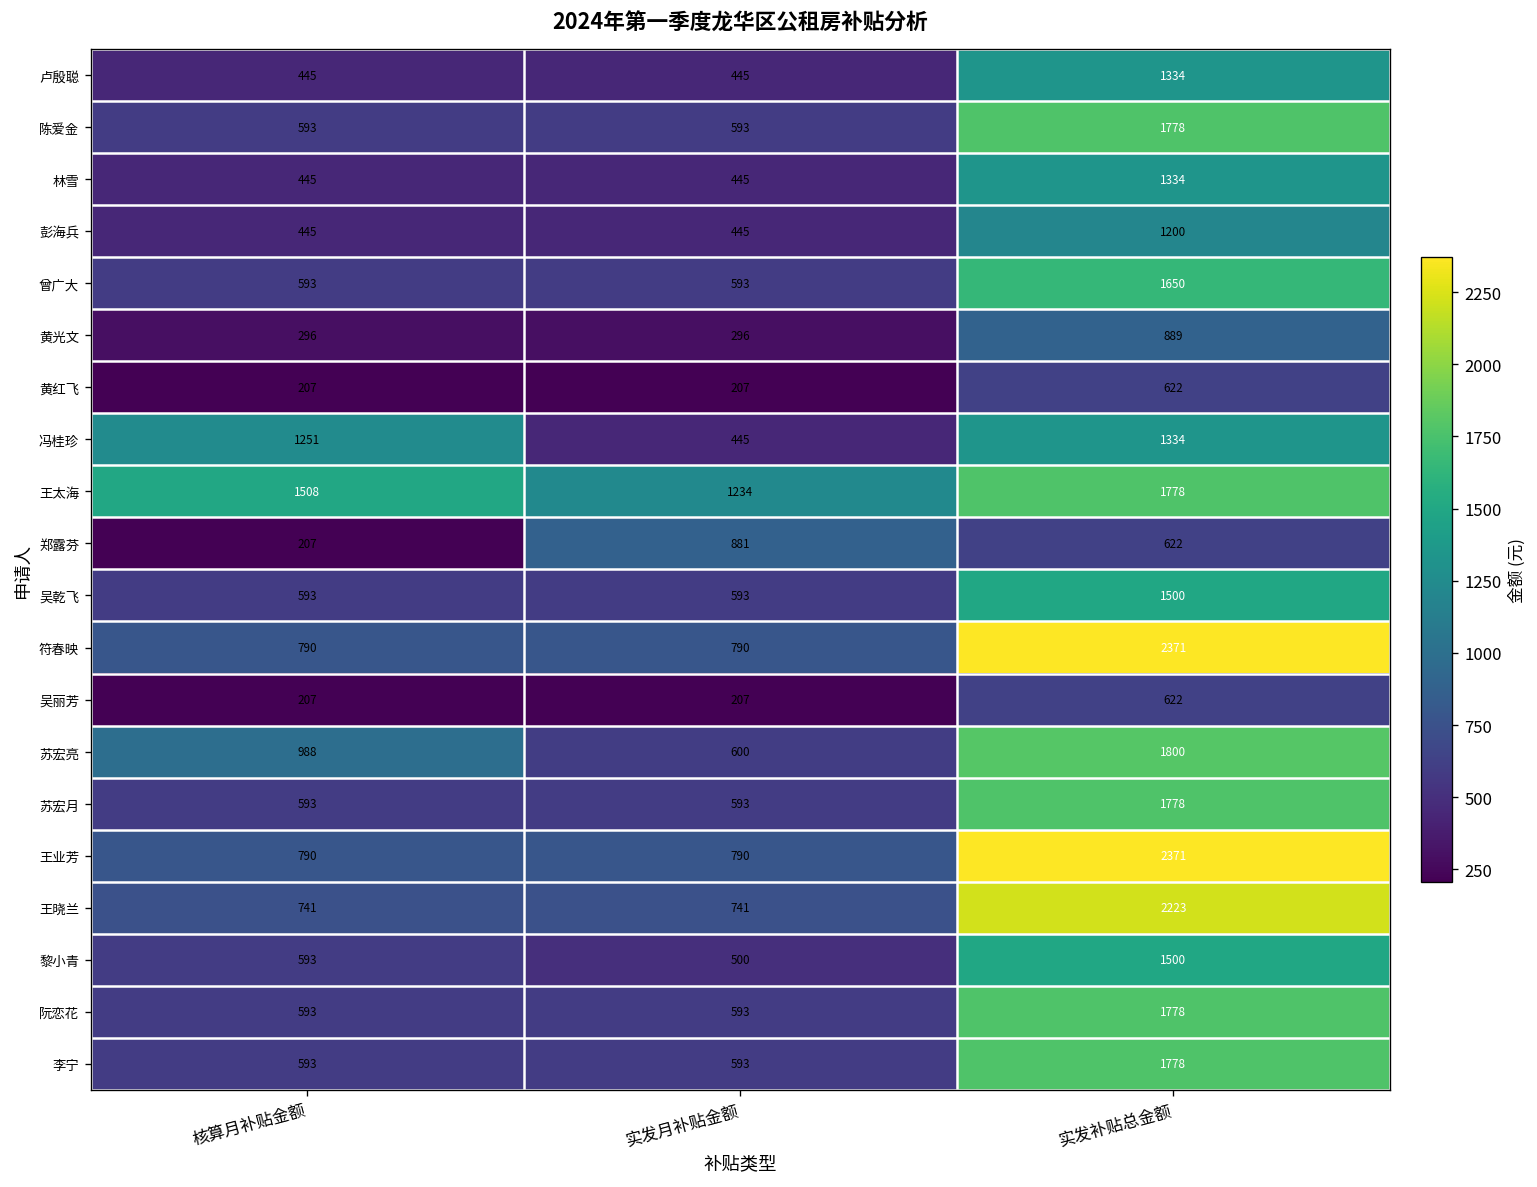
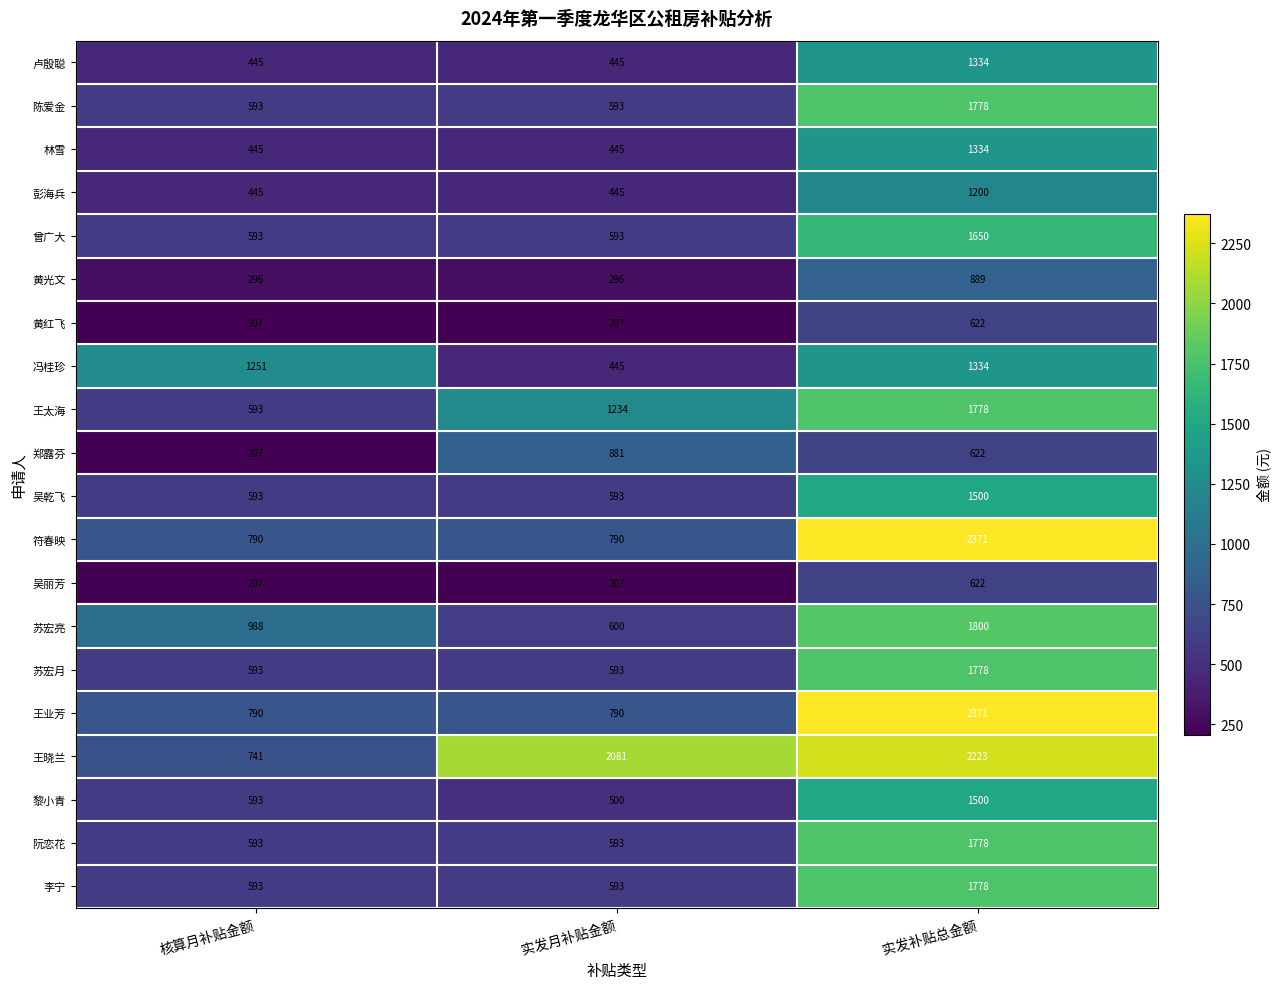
  {
    "卢殷聪": {
      "核算月补贴金额": 445,
      "实发月补贴金额": 445,
      "实发补贴总金额": 1334
    },
    "陈爱金": {
      "核算月补贴金额": 593,
      "实发月补贴金额": 593,
      "实发补贴总金额": 1778
    },
    "林雪": {
      "核算月补贴金额": 445,
      "实发月补贴金额": 445,
      "实发补贴总金额": 1334
    },
    "彭海兵": {
      "核算月补贴金额": 445,
      "实发月补贴金额": 445,
      "实发补贴总金额": 1200
    },
    "曾广大": {
      "核算月补贴金额": 593,
      "实发月补贴金额": 593,
      "实发补贴总金额": 1650
    },
    "黄光文": {
      "核算月补贴金额": 296,
      "实发月补贴金额": 296,
      "实发补贴总金额": 889
    },
    "黄红飞": {
      "核算月补贴金额": 207,
      "实发月补贴金额": 207,
      "实发补贴总金额": 622
    },
    "冯桂珍": {
      "核算月补贴金额": 1251,
      "实发月补贴金额": 445,
      "实发补贴总金额": 1334
    },
    "王太海": {
-     "核算月补贴金额": 1508,
+     "核算月补贴金额": 593,
      "实发月补贴金额": 1234,
      "实发补贴总金额": 1778
    },
    "郑露芬": {
      "核算月补贴金额": 207,
      "实发月补贴金额": 881,
      "实发补贴总金额": 622
    },
    "吴乾飞": {
      "核算月补贴金额": 593,
      "实发月补贴金额": 593,
      "实发补贴总金额": 1500
    },
    "符春映": {
      "核算月补贴金额": 790,
      "实发月补贴金额": 790,
      "实发补贴总金额": 2371
    },
    "吴丽芳": {
      "核算月补贴金额": 207,
      "实发月补贴金额": 207,
      "实发补贴总金额": 622
    },
    "苏宏亮": {
      "核算月补贴金额": 988,
      "实发月补贴金额": 600,
      "实发补贴总金额": 1800
    },
    "苏宏月": {
      "核算月补贴金额": 593,
      "实发月补贴金额": 593,
      "实发补贴总金额": 1778
    },
    "王业芳": {
      "核算月补贴金额": 790,
      "实发月补贴金额": 790,
      "实发补贴总金额": 2371
    },
    "王晓兰": {
      "核算月补贴金额": 741,
-     "实发月补贴金额": 741,
+     "实发月补贴金额": 2081,
      "实发补贴总金额": 2223
    },
    "黎小青": {
      "核算月补贴金额": 593,
      "实发月补贴金额": 500,
      "实发补贴总金额": 1500
    },
    "阮恋花": {
      "核算月补贴金额": 593,
      "实发月补贴金额": 593,
      "实发补贴总金额": 1778
    },
    "李宁": {
      "核算月补贴金额": 593,
      "实发月补贴金额": 593,
      "实发补贴总金额": 1778
    }
  }
